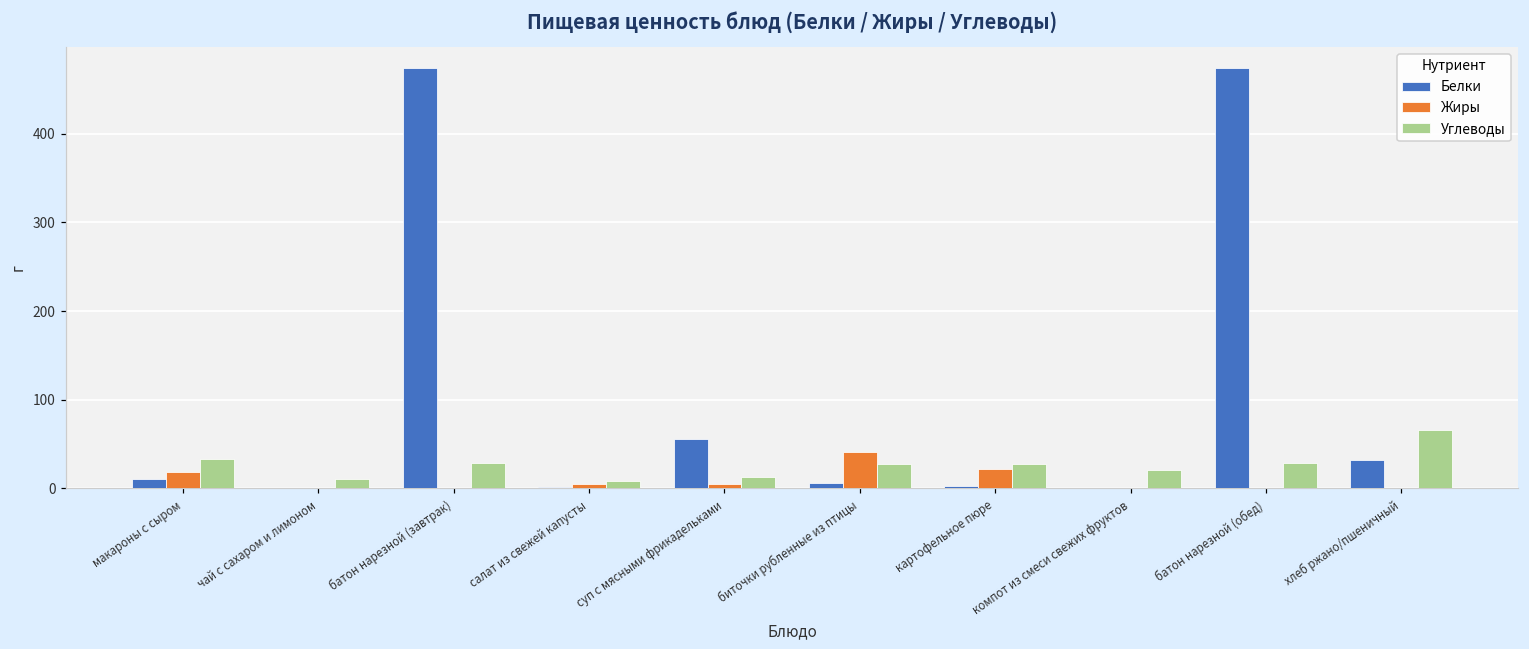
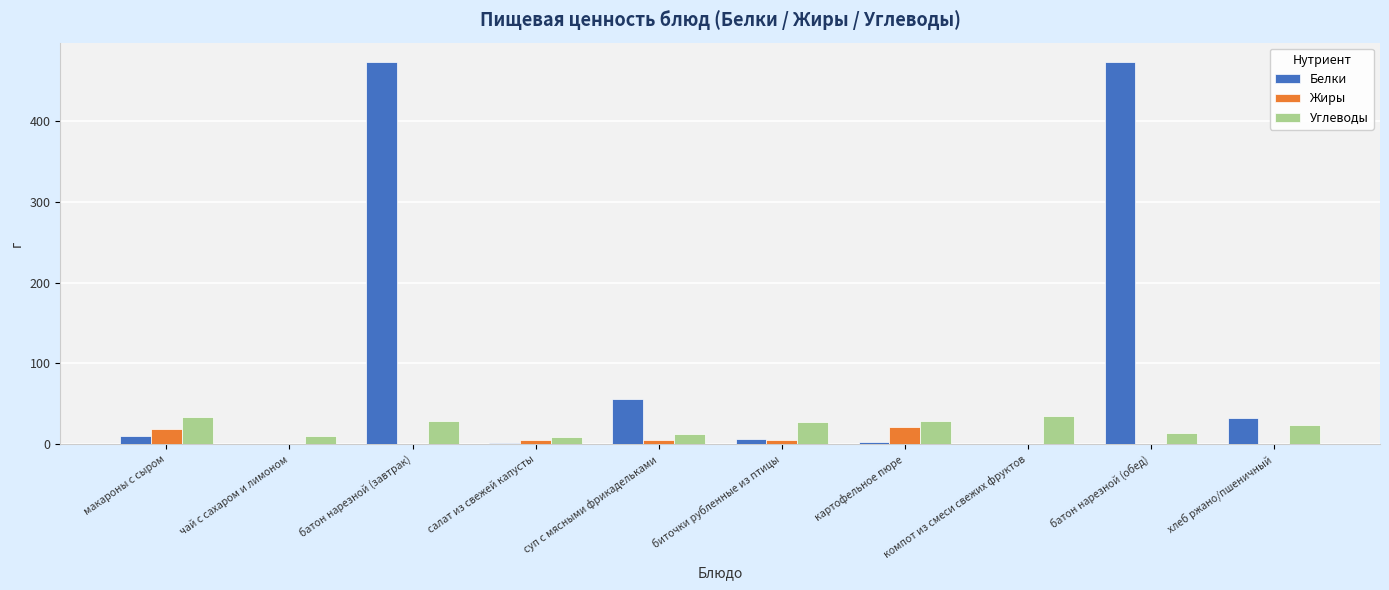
  {
    "Белки": {
      "макароны с сыром": 10,
      "батон нарезной (завтрак)": 470,
      "суп с мясными фрикадельками": 60,
      "биточки рубленные из птицы": 10,
      "картофельное пюре": 0,
      "батон нарезной (обед)": 470,
      "хлеб ржано/пшеничный": 30
    },
    "Жиры": {
      "макароны с сыром": 20,
      "чай с сахаром и лимоном": 0,
      "салат из свежей капусты": 10,
      "суп с мясными фрикадельками": 10,
-     "биточки рубленные из птицы": 40,
+     "биточки рубленные из птицы": 10,
      "картофельное пюре": 20
    },
    "Углеводы": {
      "макароны с сыром": 30,
      "чай с сахаром и лимоном": 10,
      "батон нарезной (завтрак)": 30,
      "салат из свежей капусты": 10,
      "суп с мясными фрикадельками": 10,
      "биточки рубленные из птицы": 30,
      "картофельное пюре": 30,
-     "компот из смеси свежих фруктов": 20,
-     "батон нарезной (обед)": 30,
-     "хлеб ржано/пшеничный": 70
+     "компот из смеси свежих фруктов": 30,
+     "батон нарезной (обед)": 10,
+     "хлеб ржано/пшеничный": 20
    }
  }
